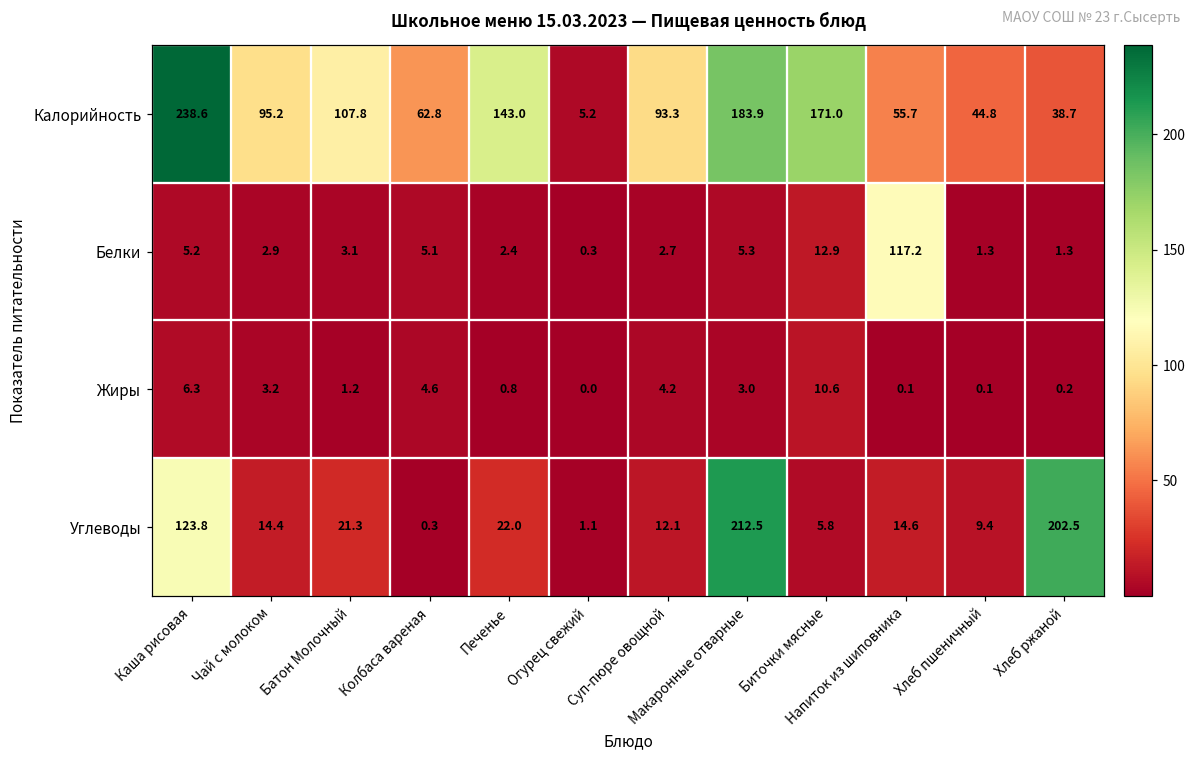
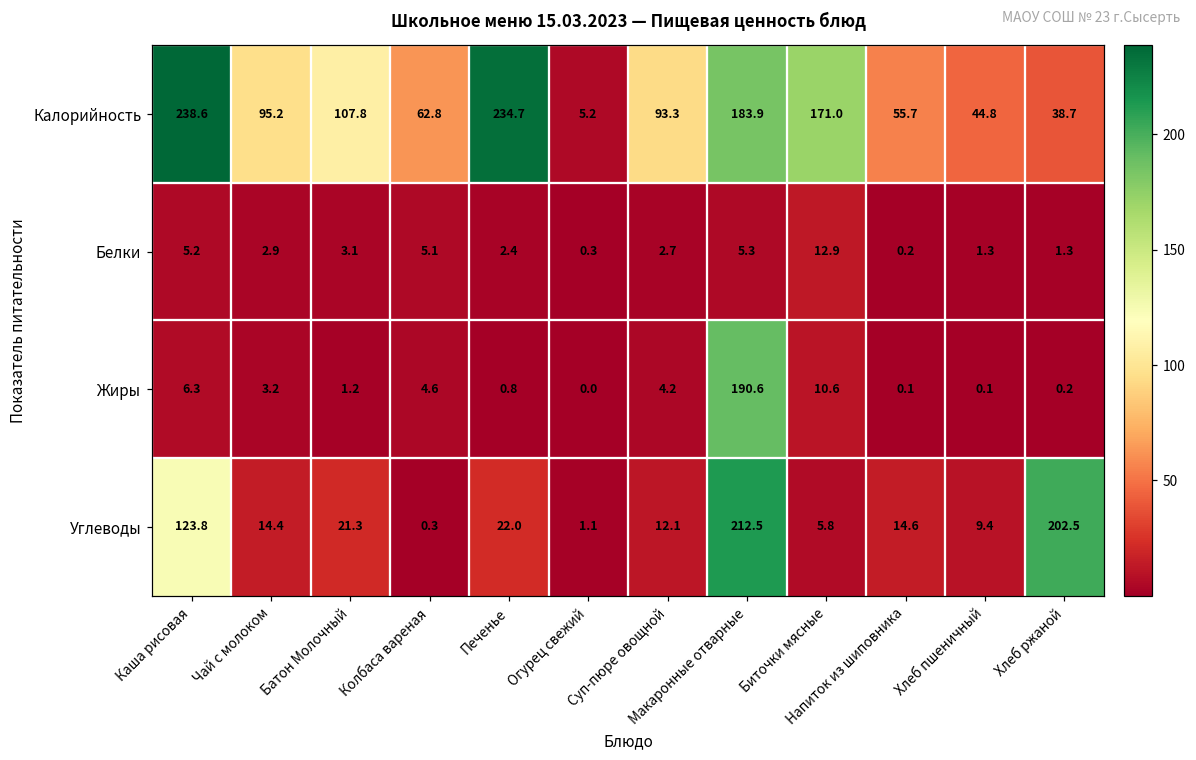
  {
    "Калорийность": {
      "Каша рисовая": 238.6,
      "Чай с молоком": 95.2,
      "Батон Молочный": 107.8,
      "Колбаса вареная": 62.8,
-     "Печенье": 143.0,
+     "Печенье": 234.7,
      "Огурец свежий": 5.2,
      "Суп-пюре овощной": 93.3,
      "Макаронные отварные": 183.9,
      "Биточки мясные": 171.0,
      "Напиток из шиповника": 55.7,
      "Хлеб пшеничный": 44.8,
      "Хлеб ржаной": 38.7
    },
    "Белки": {
      "Каша рисовая": 5.2,
      "Чай с молоком": 2.9,
      "Батон Молочный": 3.1,
      "Колбаса вареная": 5.1,
      "Печенье": 2.4,
      "Огурец свежий": 0.3,
      "Суп-пюре овощной": 2.7,
      "Макаронные отварные": 5.3,
      "Биточки мясные": 12.9,
-     "Напиток из шиповника": 117.2,
+     "Напиток из шиповника": 0.2,
      "Хлеб пшеничный": 1.3,
      "Хлеб ржаной": 1.3
    },
    "Жиры": {
      "Каша рисовая": 6.3,
      "Чай с молоком": 3.2,
      "Батон Молочный": 1.2,
      "Колбаса вареная": 4.6,
      "Печенье": 0.8,
      "Огурец свежий": 0.0,
      "Суп-пюре овощной": 4.2,
-     "Макаронные отварные": 3.0,
+     "Макаронные отварные": 190.6,
      "Биточки мясные": 10.6,
      "Напиток из шиповника": 0.1,
      "Хлеб пшеничный": 0.1,
      "Хлеб ржаной": 0.2
    },
    "Углеводы": {
      "Каша рисовая": 123.8,
      "Чай с молоком": 14.4,
      "Батон Молочный": 21.3,
      "Колбаса вареная": 0.3,
      "Печенье": 22.0,
      "Огурец свежий": 1.1,
      "Суп-пюре овощной": 12.1,
      "Макаронные отварные": 212.5,
      "Биточки мясные": 5.8,
      "Напиток из шиповника": 14.6,
      "Хлеб пшеничный": 9.4,
      "Хлеб ржаной": 202.5
    }
  }
